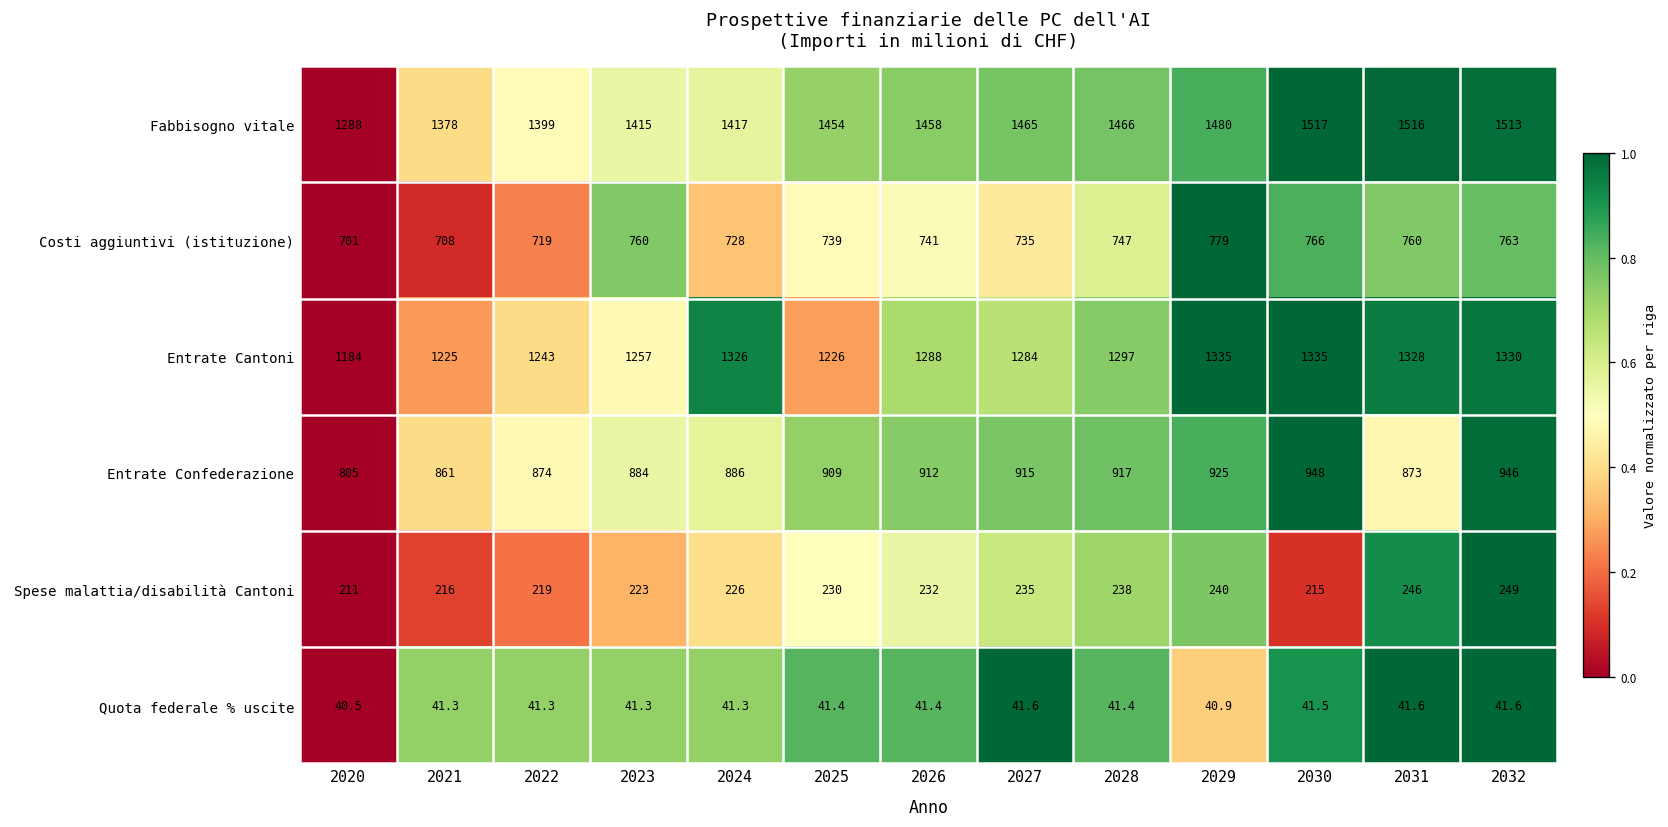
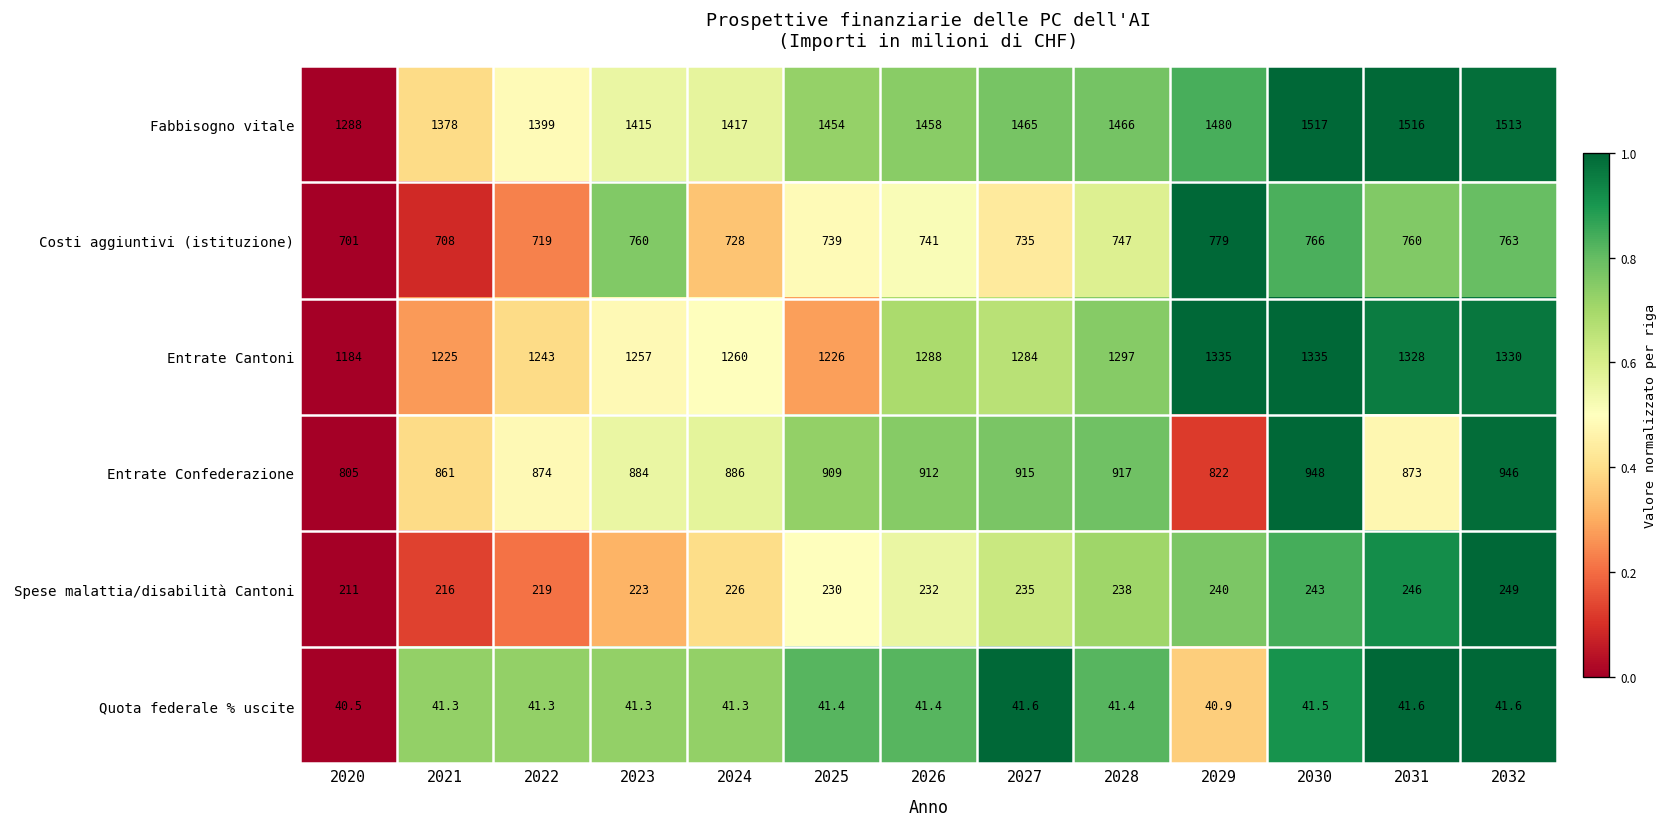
  {
    "Fabbisogno vitale": {
      "2020": 1288,
      "2021": 1378,
      "2022": 1399,
      "2023": 1415,
      "2024": 1417,
      "2025": 1454,
      "2026": 1458,
      "2027": 1465,
      "2028": 1466,
      "2029": 1480,
      "2030": 1517,
      "2031": 1516,
      "2032": 1513
    },
    "Costi aggiuntivi (istituzione)": {
      "2020": 701,
      "2021": 708,
      "2022": 719,
      "2023": 760,
      "2024": 728,
      "2025": 739,
      "2026": 741,
      "2027": 735,
      "2028": 747,
      "2029": 779,
      "2030": 766,
      "2031": 760,
      "2032": 763
    },
    "Entrate Cantoni": {
      "2020": 1184,
      "2021": 1225,
      "2022": 1243,
      "2023": 1257,
-     "2024": 1326,
+     "2024": 1260,
      "2025": 1226,
      "2026": 1288,
      "2027": 1284,
      "2028": 1297,
      "2029": 1335,
      "2030": 1335,
      "2031": 1328,
      "2032": 1330
    },
    "Entrate Confederazione": {
      "2020": 805,
      "2021": 861,
      "2022": 874,
      "2023": 884,
      "2024": 886,
      "2025": 909,
      "2026": 912,
      "2027": 915,
      "2028": 917,
-     "2029": 925,
+     "2029": 822,
      "2030": 948,
      "2031": 873,
      "2032": 946
    },
    "Spese malattia/disabilità Cantoni": {
      "2020": 211,
      "2021": 216,
      "2022": 219,
      "2023": 223,
      "2024": 226,
      "2025": 230,
      "2026": 232,
      "2027": 235,
      "2028": 238,
      "2029": 240,
-     "2030": 215,
+     "2030": 243,
      "2031": 246,
      "2032": 249
    },
    "Quota federale % uscite": {
      "2020": 40.5,
      "2021": 41.3,
      "2022": 41.3,
      "2023": 41.3,
      "2024": 41.3,
      "2025": 41.4,
      "2026": 41.4,
      "2027": 41.6,
      "2028": 41.4,
      "2029": 40.9,
      "2030": 41.5,
      "2031": 41.6,
      "2032": 41.6
    }
  }
